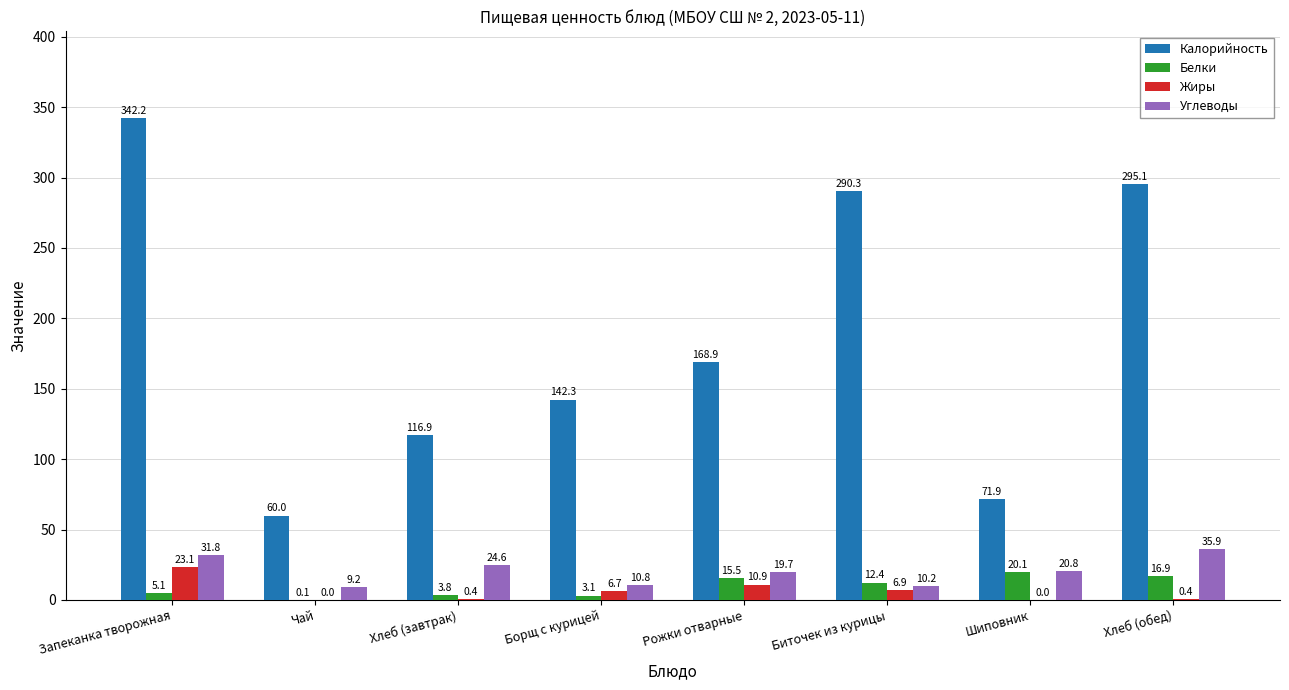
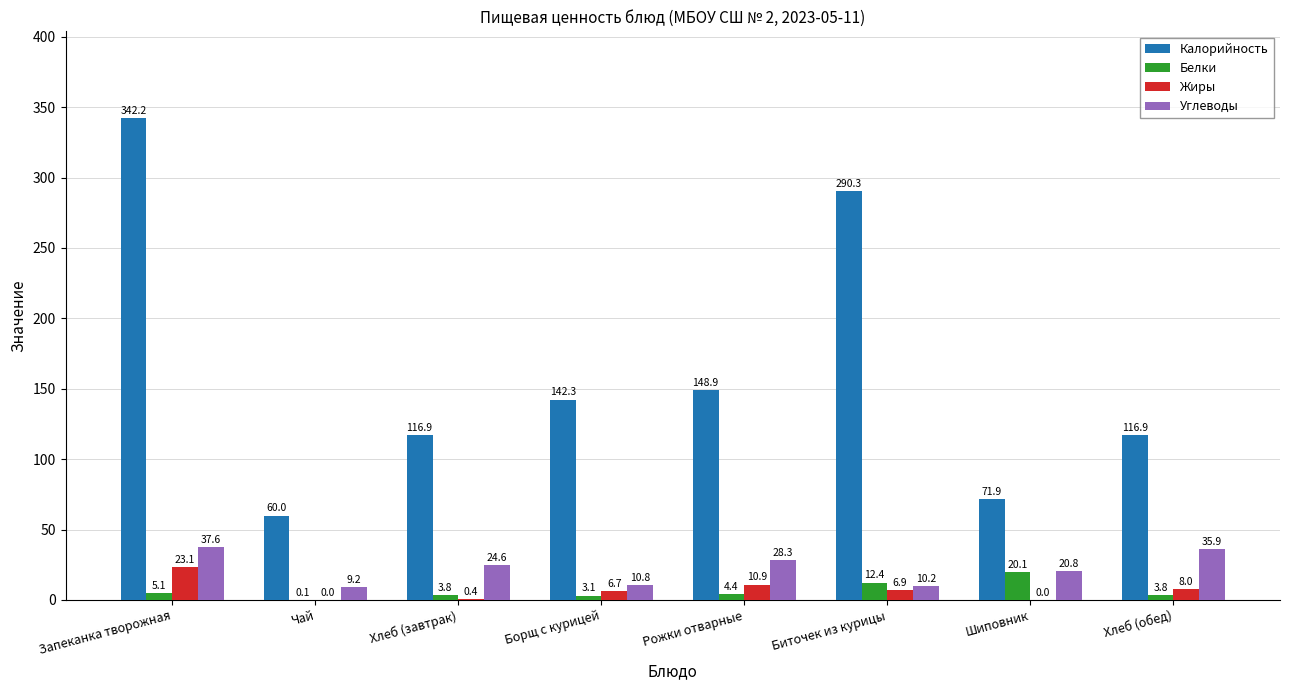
  {
    "Калорийность": {
      "Запеканка творожная": 342.2,
      "Чай": 60.0,
      "Хлеб (завтрак)": 116.9,
      "Борщ с курицей": 142.3,
-     "Рожки отварные": 168.9,
+     "Рожки отварные": 148.9,
      "Биточек из курицы": 290.3,
      "Шиповник": 71.9,
-     "Хлеб (обед)": 295.1
+     "Хлеб (обед)": 116.9
    },
    "Белки": {
      "Запеканка творожная": 5.1,
      "Чай": 0.1,
      "Хлеб (завтрак)": 3.8,
      "Борщ с курицей": 3.1,
-     "Рожки отварные": 15.5,
+     "Рожки отварные": 4.4,
      "Биточек из курицы": 12.4,
      "Шиповник": 20.1,
-     "Хлеб (обед)": 16.9
+     "Хлеб (обед)": 3.8
    },
    "Жиры": {
      "Запеканка творожная": 23.1,
      "Чай": 0.0,
      "Хлеб (завтрак)": 0.4,
      "Борщ с курицей": 6.7,
      "Рожки отварные": 10.9,
      "Биточек из курицы": 6.9,
      "Шиповник": 0.0,
-     "Хлеб (обед)": 0.4
+     "Хлеб (обед)": 8.0
    },
    "Углеводы": {
-     "Запеканка творожная": 31.8,
+     "Запеканка творожная": 37.6,
      "Чай": 9.2,
      "Хлеб (завтрак)": 24.6,
      "Борщ с курицей": 10.8,
-     "Рожки отварные": 19.7,
+     "Рожки отварные": 28.3,
      "Биточек из курицы": 10.2,
      "Шиповник": 20.8,
      "Хлеб (обед)": 35.9
    }
  }
